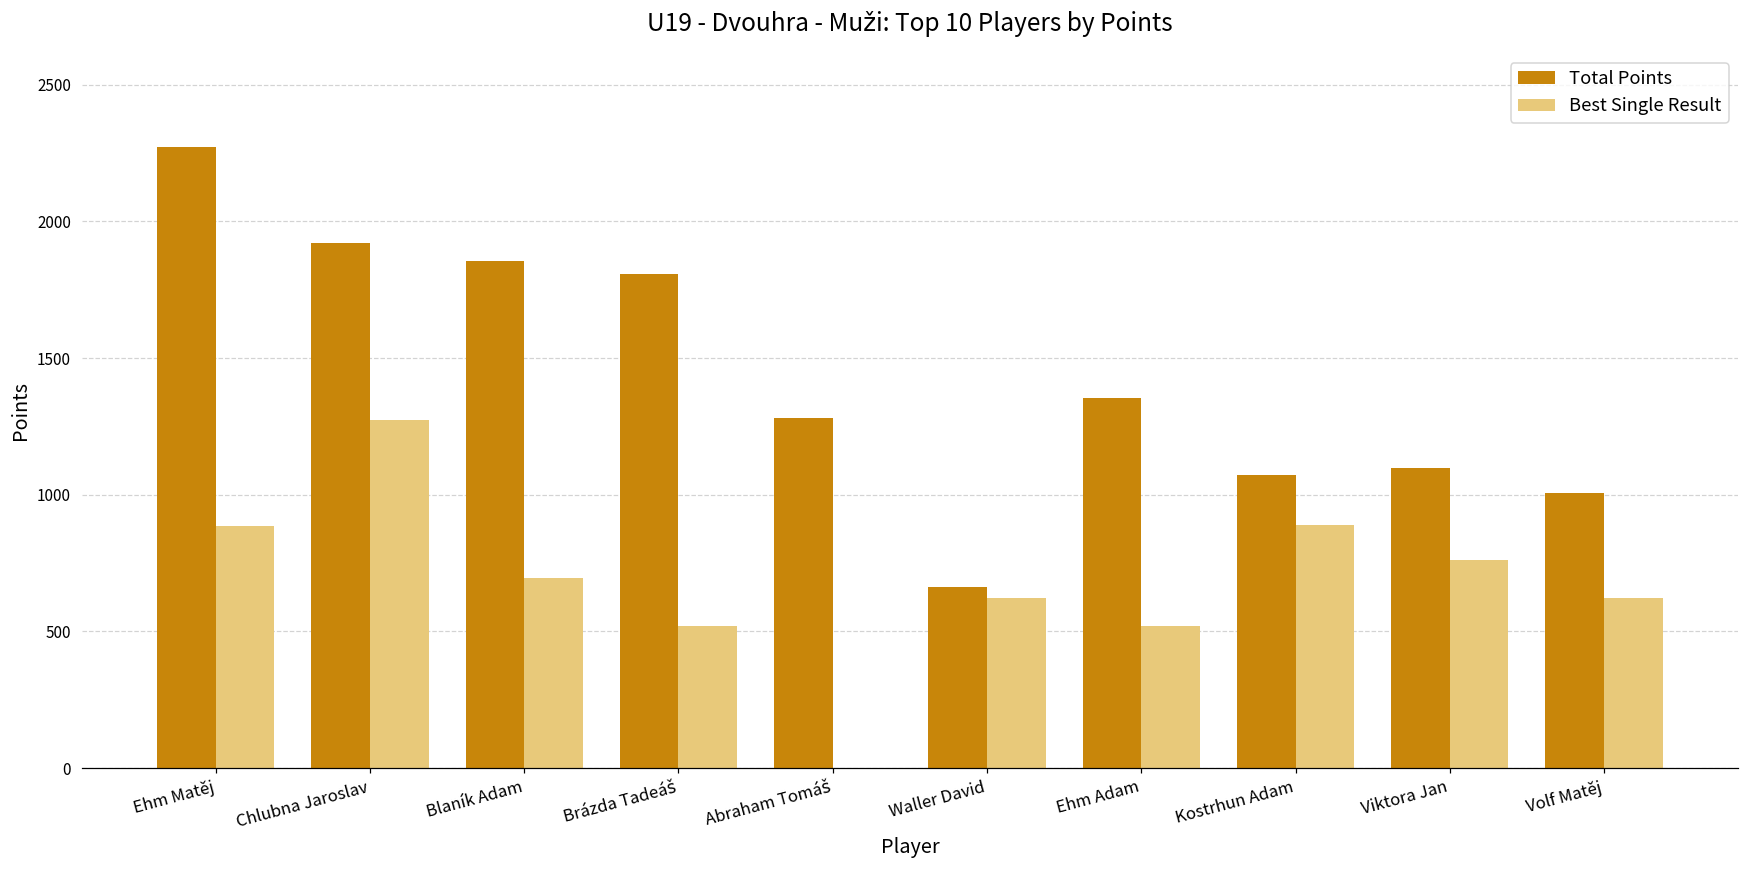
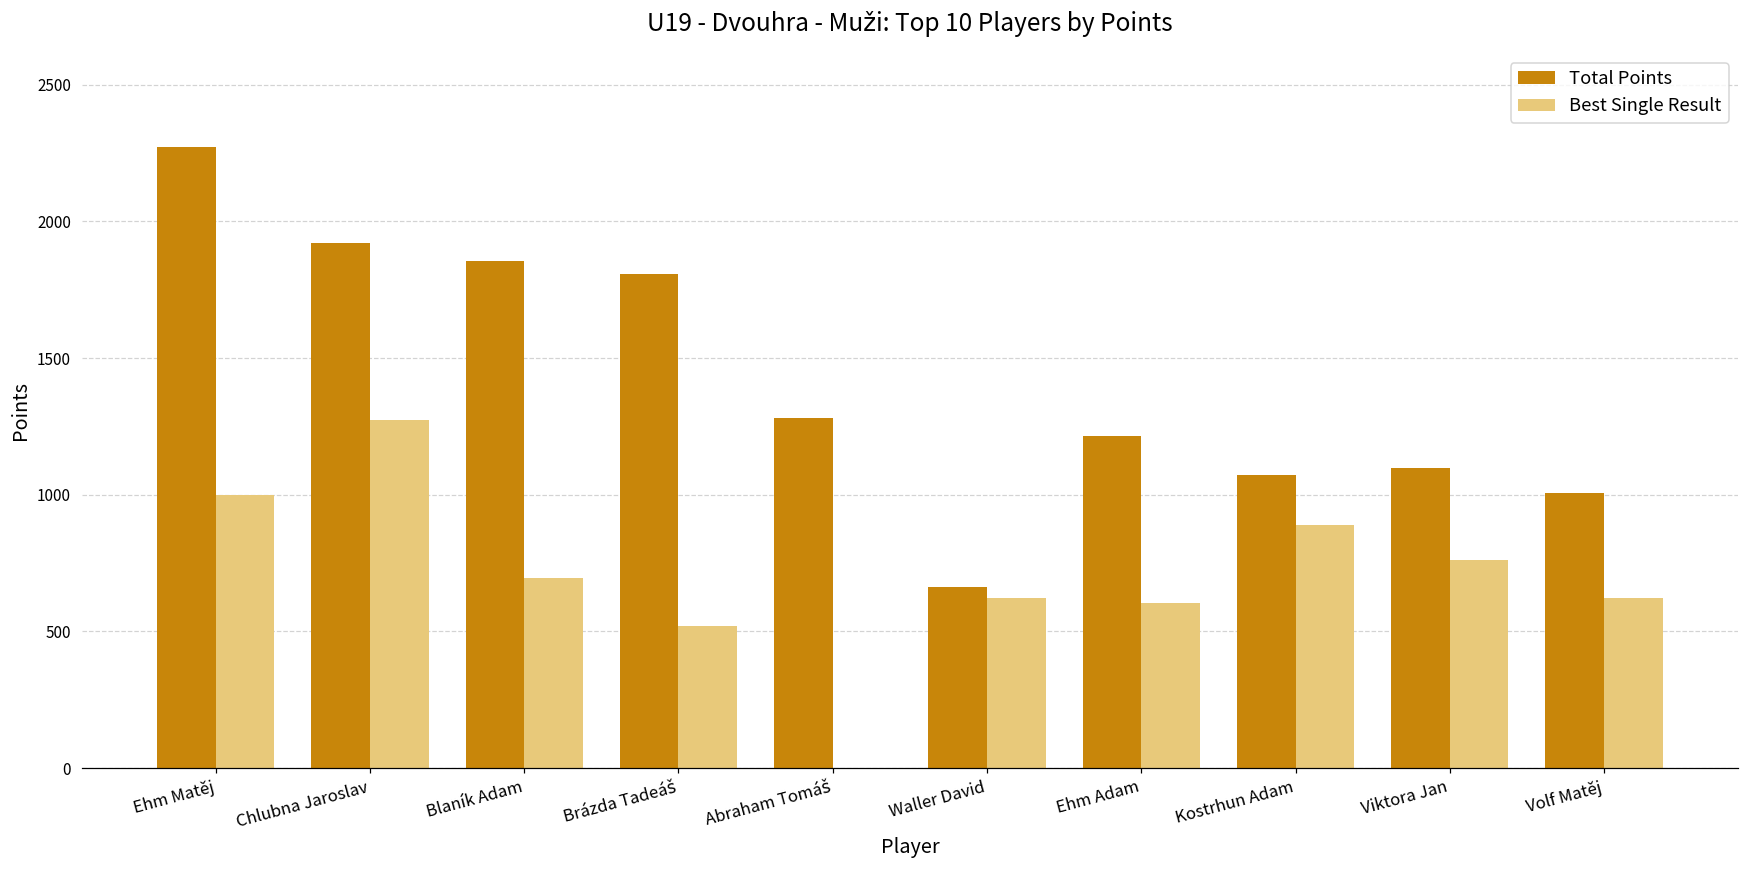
  {
    "Total Points": {
      "Ehm Matěj": 2270,
      "Chlubna Jaroslav": 1920,
      "Blaník Adam": 1860,
      "Brázda Tadeáš": 1810,
      "Abraham Tomáš": 1280,
      "Waller David": 660,
-     "Ehm Adam": 1350,
+     "Ehm Adam": 1220,
      "Kostrhun Adam": 1070,
      "Viktora Jan": 1100,
      "Volf Matěj": 1010
    },
    "Best Single Result": {
-     "Ehm Matěj": 880,
+     "Ehm Matěj": 1000,
      "Chlubna Jaroslav": 1270,
      "Blaník Adam": 690,
      "Brázda Tadeáš": 520,
      "Abraham Tomáš": 0,
      "Waller David": 620,
-     "Ehm Adam": 520,
+     "Ehm Adam": 610,
      "Kostrhun Adam": 890,
      "Viktora Jan": 760,
      "Volf Matěj": 620
    }
  }
